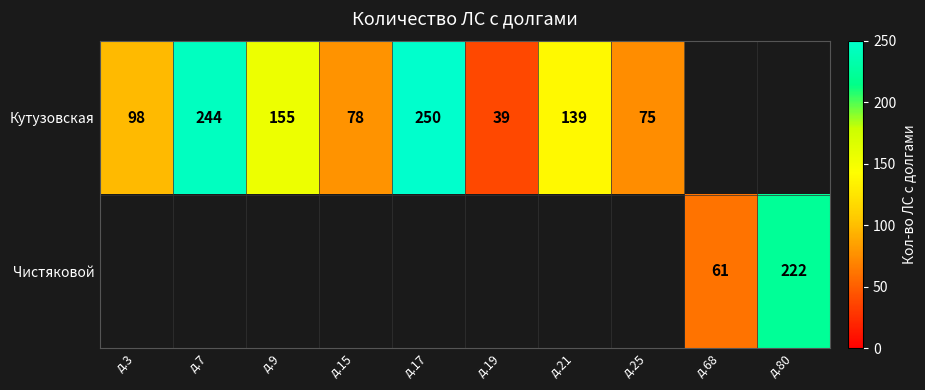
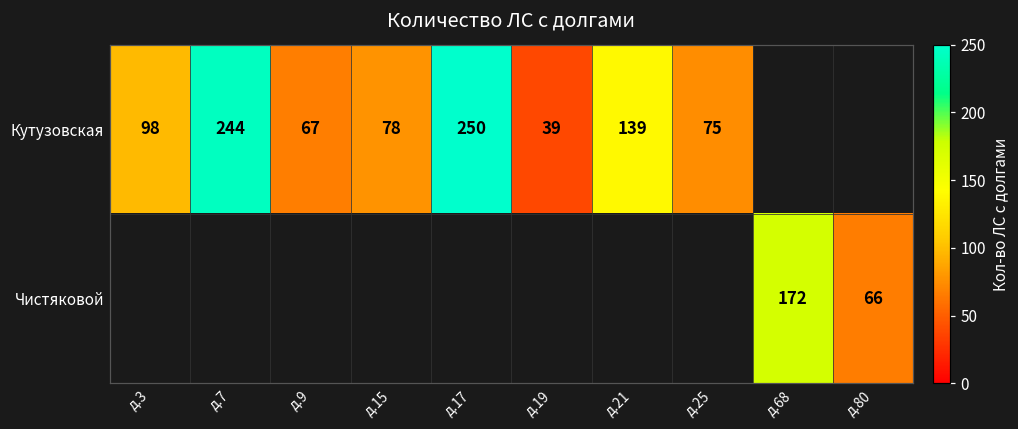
  {
    "Кутузовская": {
      "д.3": 98,
      "д.7": 244,
-     "д.9": 155,
+     "д.9": 67,
      "д.15": 78,
      "д.17": 250,
      "д.19": 39,
      "д.21": 139,
      "д.25": 75
    },
    "Чистяковой": {
-     "д.68": 61,
-     "д.80": 222
+     "д.68": 172,
+     "д.80": 66
    }
  }
